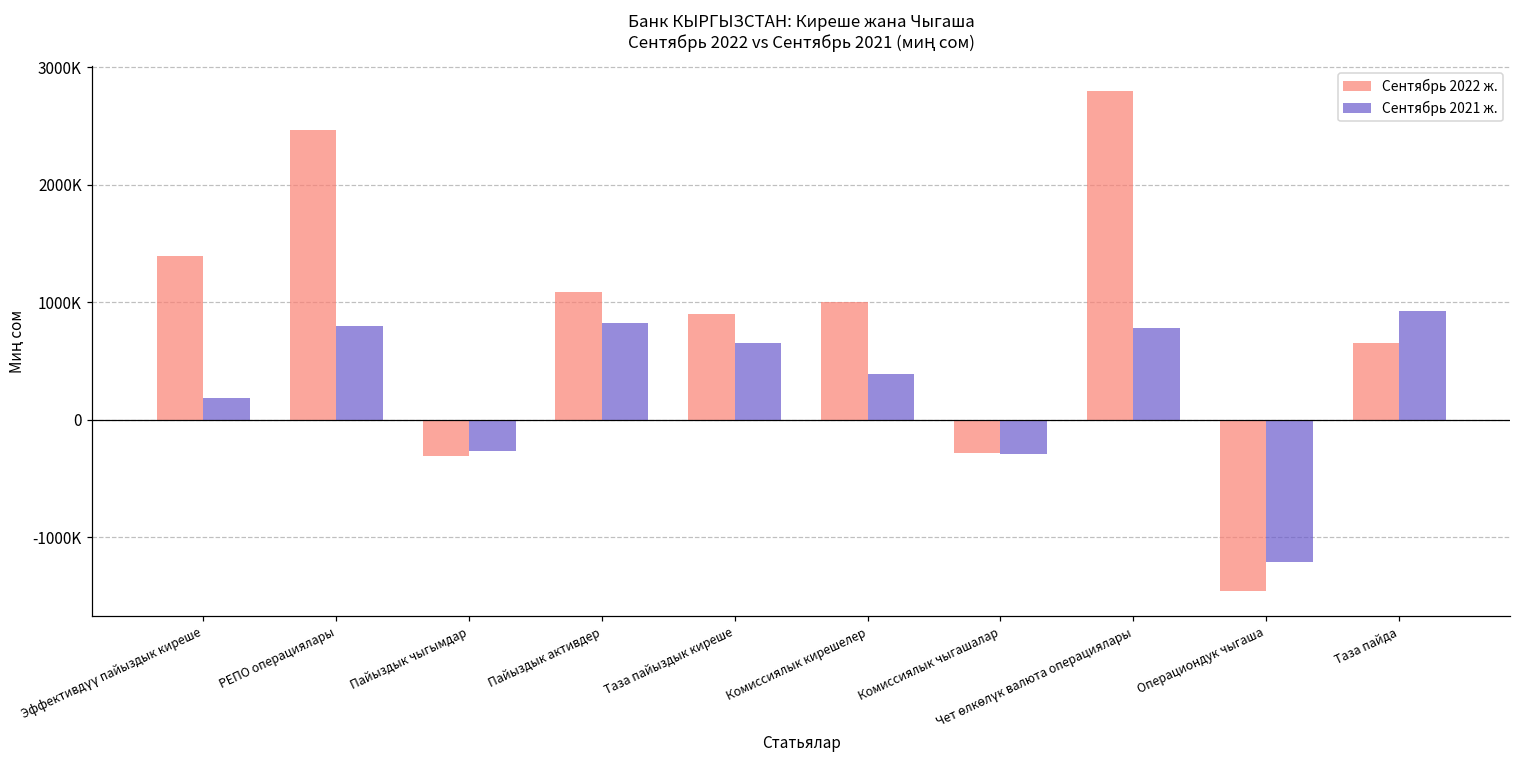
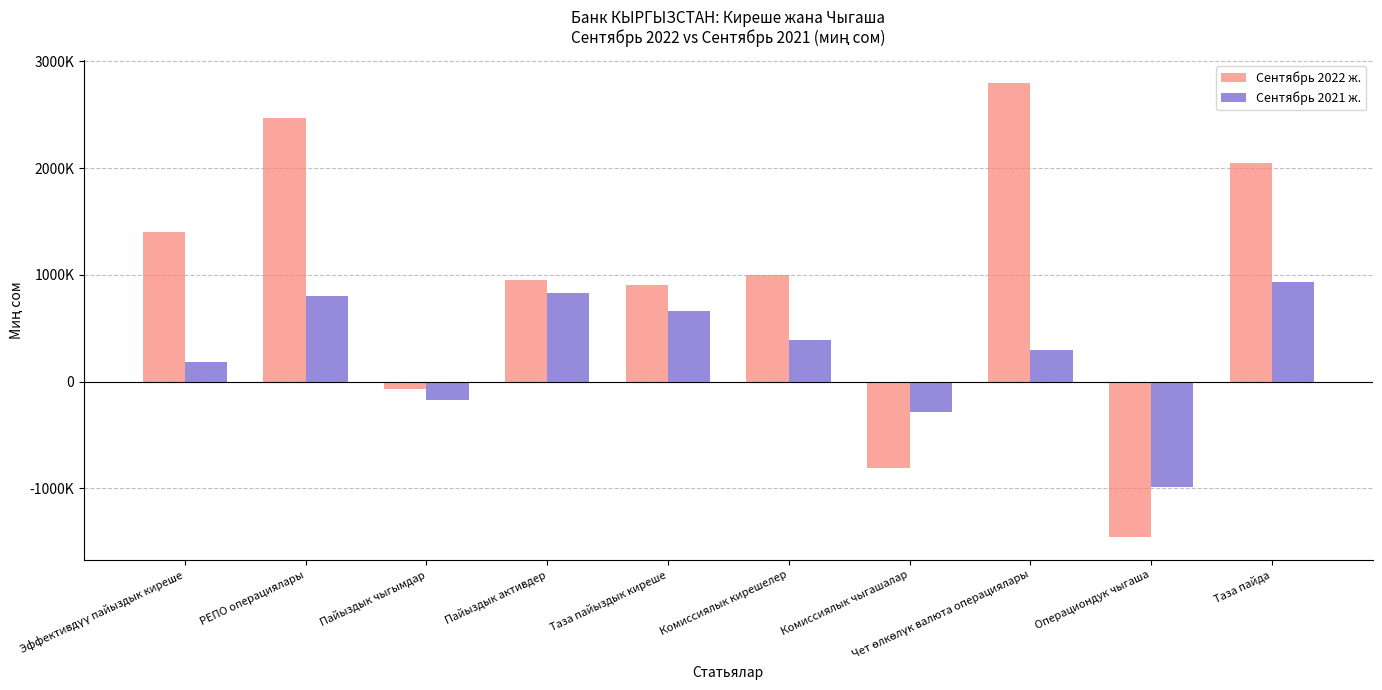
  {
    "Сентябрь 2022 ж.": {
      "Эффективдүү пайыздык киреше": 1400000,
      "РЕПО операциялары": 2470000,
-     "Пайыздык чыгымдар": -310000,
-     "Пайыздык активдер": 1090000,
+     "Пайыздык чыгымдар": -70000,
+     "Пайыздык активдер": 960000,
      "Таза пайыздык киреше": 900000,
      "Комиссиялык кирешелер": 1000000,
-     "Комиссиялык чыгашалар": -280000,
+     "Комиссиялык чыгашалар": -810000,
      "Чет өлкөлүк валюта операциялары": 2800000,
      "Операциондук чыгаша": -1460000,
-     "Таза пайда": 660000
+     "Таза пайда": 2050000
    },
    "Сентябрь 2021 ж.": {
      "Эффективдүү пайыздык киреше": 180000,
      "РЕПО операциялары": 800000,
-     "Пайыздык чыгымдар": -270000,
+     "Пайыздык чыгымдар": -170000,
      "Пайыздык активдер": 830000,
      "Таза пайыздык киреше": 660000,
      "Комиссиялык кирешелер": 390000,
      "Комиссиялык чыгашалар": -290000,
-     "Чет өлкөлүк валюта операциялары": 780000,
-     "Операциондук чыгаша": -1210000,
+     "Чет өлкөлүк валюта операциялары": 300000,
+     "Операциондук чыгаша": -980000,
      "Таза пайда": 930000
    }
  }
